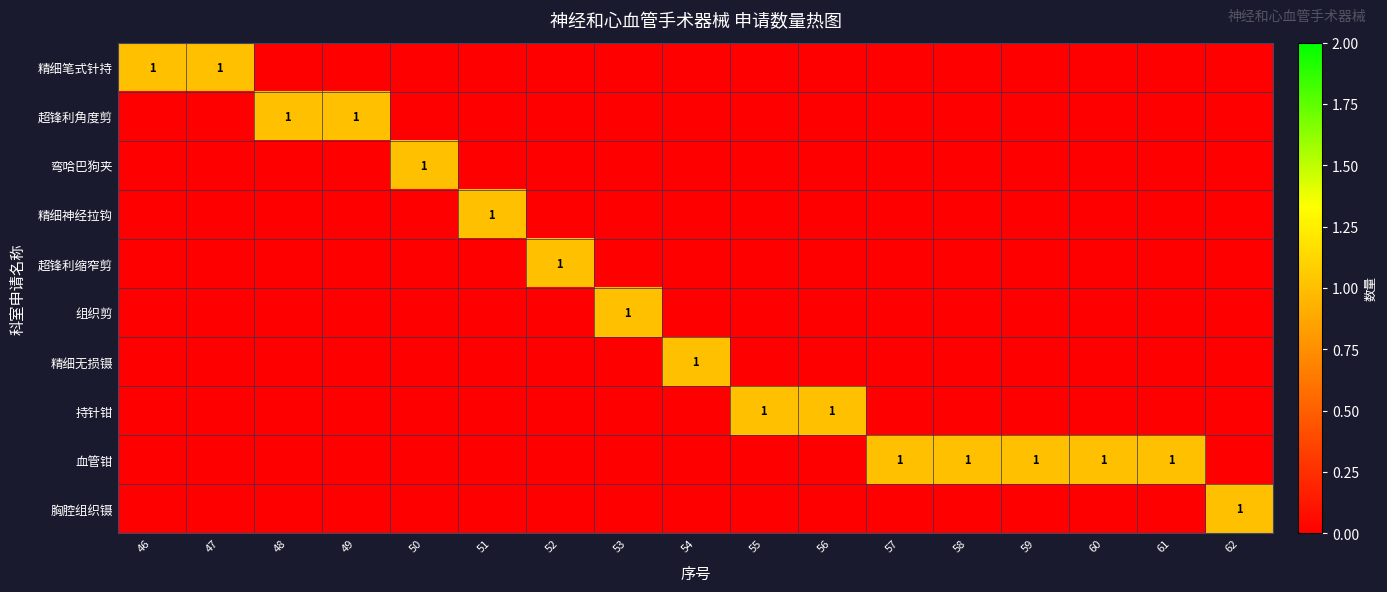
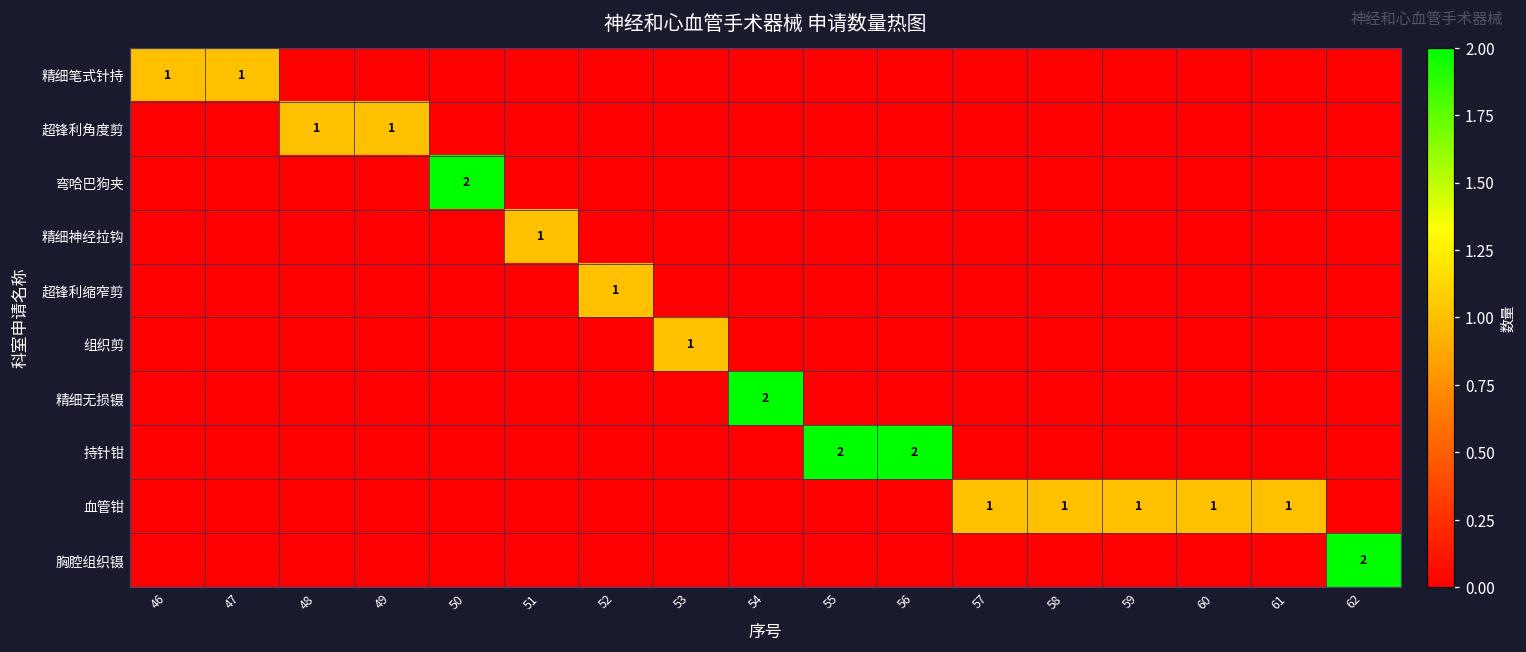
  {
    "精细笔式针持": {
      "46": 1,
      "47": 1
    },
    "超锋利角度剪": {
      "48": 1,
      "49": 1
    },
    "弯哈巴狗夹": {
-     "50": 1
+     "50": 2
    },
    "精细神经拉钩": {
      "51": 1
    },
    "超锋利缩窄剪": {
      "52": 1
    },
    "组织剪": {
      "53": 1
    },
    "精细无损镊": {
-     "54": 1
+     "54": 2
    },
    "持针钳": {
-     "55": 1,
-     "56": 1
+     "55": 2,
+     "56": 2
    },
    "血管钳": {
      "57": 1,
      "58": 1,
      "59": 1,
      "60": 1,
      "61": 1
    },
    "胸腔组织镊": {
-     "62": 1
+     "62": 2
    }
  }
